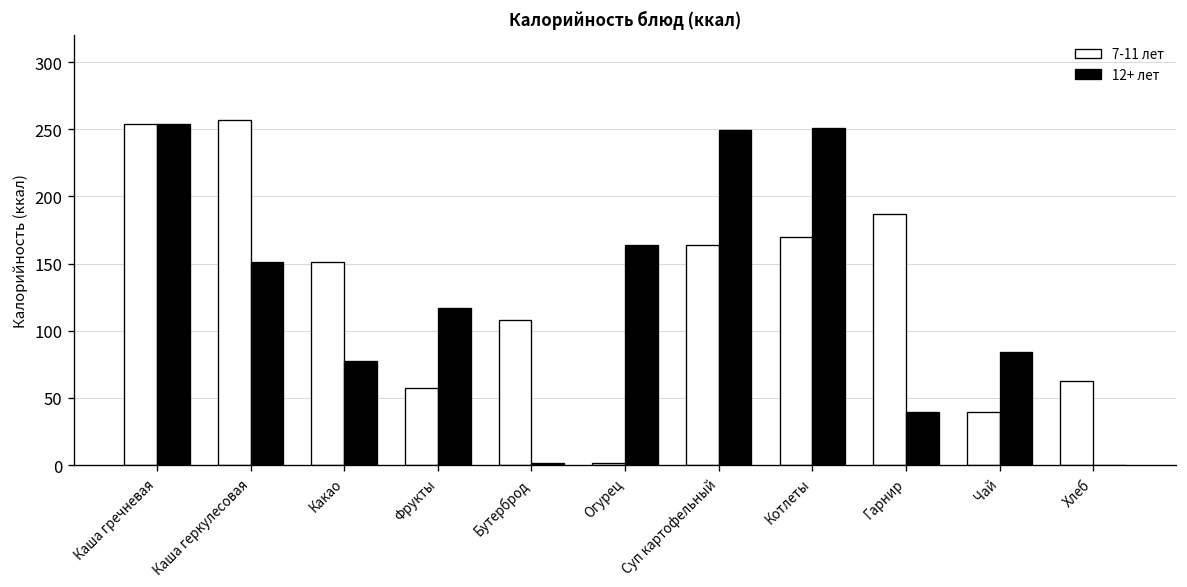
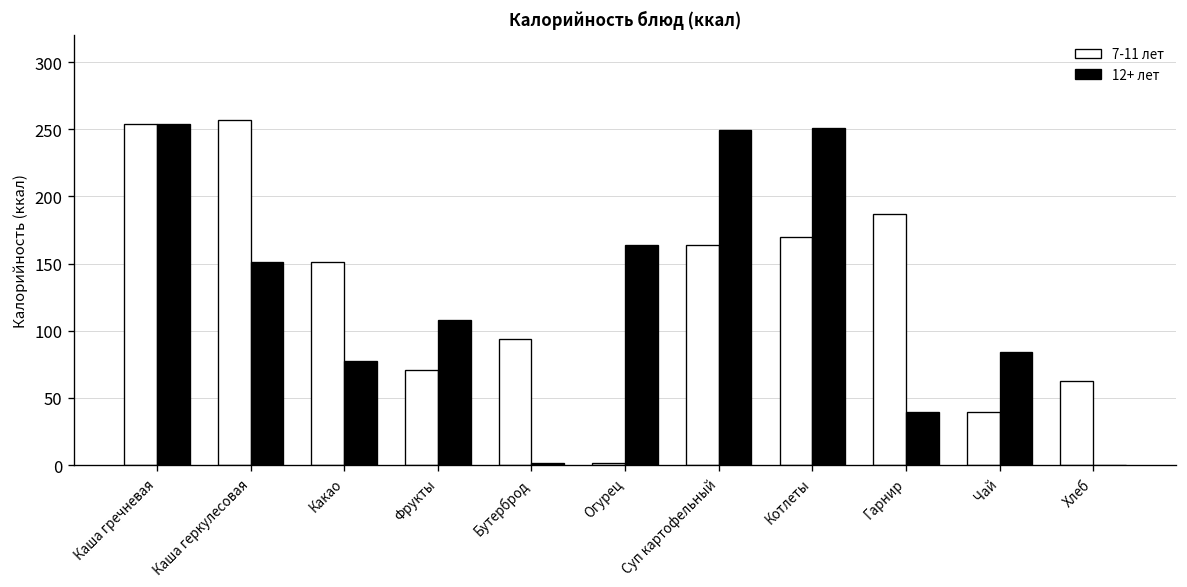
  {
    "7-11 лет": {
      "Каша гречневая": 254,
      "Каша геркулесовая": 257,
      "Какао": 151,
-     "Фрукты": 58,
-     "Бутерброд": 108,
+     "Фрукты": 71,
+     "Бутерброд": 94,
      "Суп картофельный": 164,
      "Котлеты": 169,
      "Гарнир": 187,
      "Чай": 40,
      "Хлеб": 63
    },
    "12+ лет": {
      "Каша гречневая": 254,
      "Каша геркулесовая": 151,
      "Какао": 77,
-     "Фрукты": 117,
+     "Фрукты": 108,
      "Огурец": 164,
      "Суп картофельный": 249,
      "Котлеты": 251,
      "Гарнир": 40,
      "Чай": 85,
      "Хлеб": 0
    }
  }
